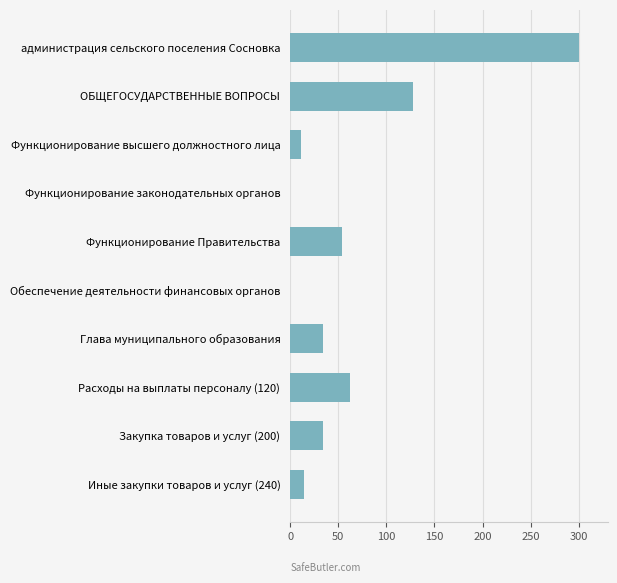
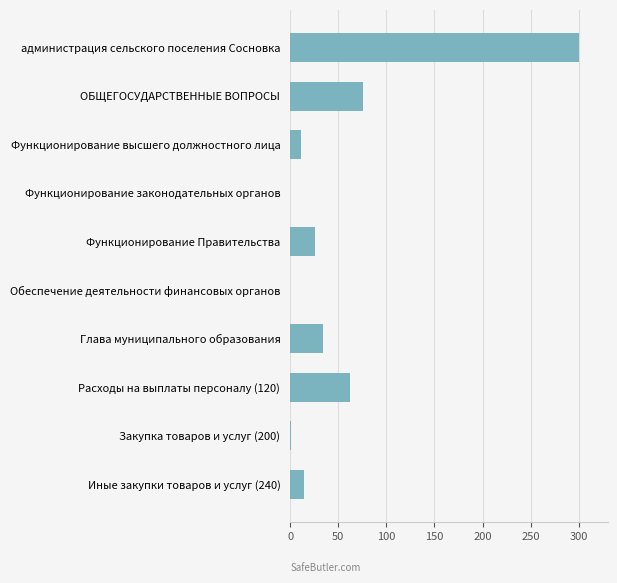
  {
    "администрация сельского поселения Сосновка": 300,
-   "ОБЩЕГОСУДАРСТВЕННЫЕ ВОПРОСЫ": 130,
+   "ОБЩЕГОСУДАРСТВЕННЫЕ ВОПРОСЫ": 80,
    "Функционирование высшего должностного лица": 10,
-   "Функционирование Правительства": 50,
+   "Функционирование Правительства": 30,
    "Глава муниципального образования": 30,
    "Расходы на выплаты персоналу (120)": 60,
-   "Закупка товаров и услуг (200)": 30,
+   "Закупка товаров и услуг (200)": 0,
    "Иные закупки товаров и услуг (240)": 10
  }
